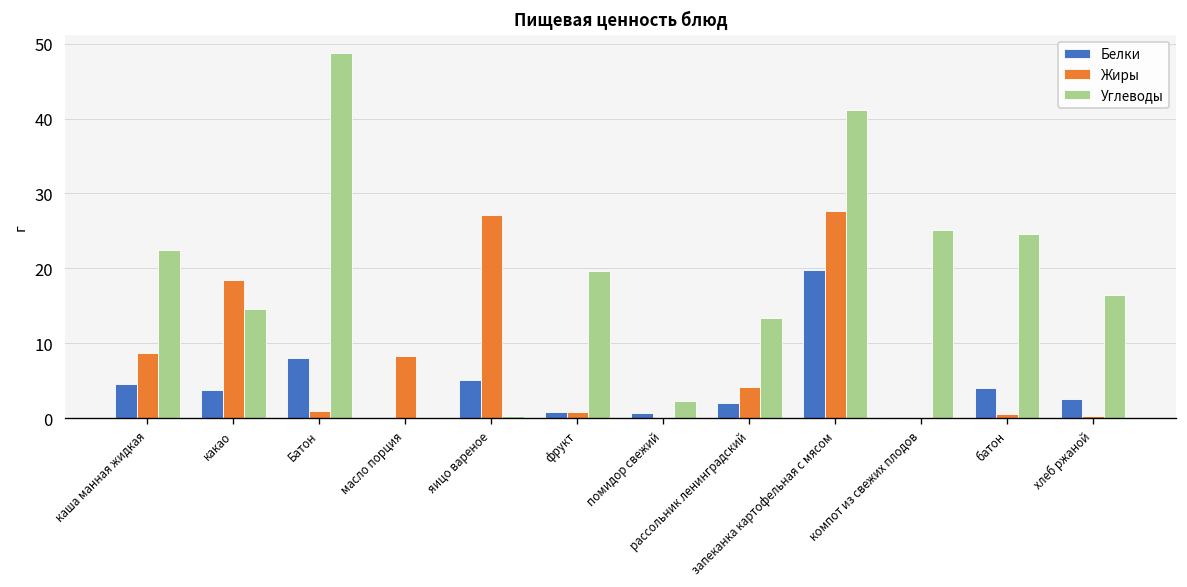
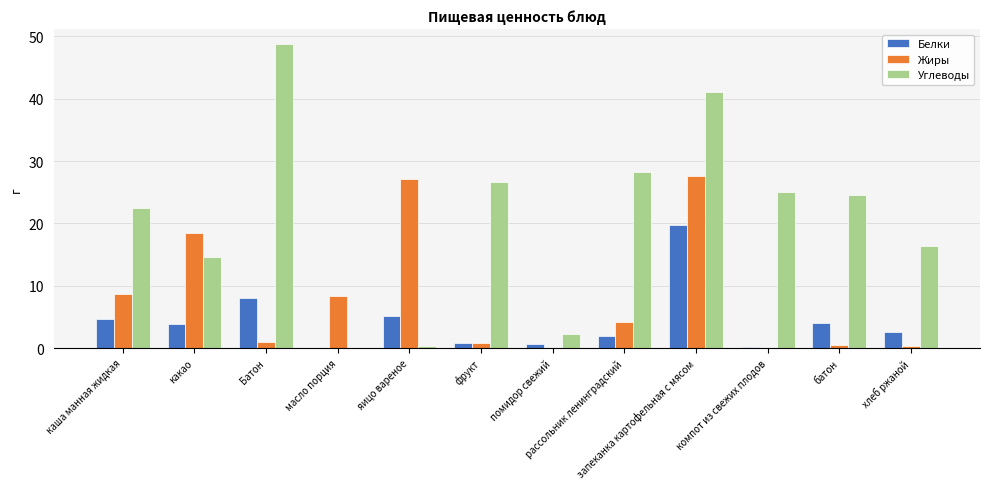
  {
    "Белки": {
      "каша манная жидкая": 5,
      "какао": 4,
      "Батон": 8,
      "яицо вареное": 5,
      "фрукт": 1,
      "помидор свежий": 1,
      "рассольник ленинградский": 2,
      "запеканка картофельная с мясом": 20,
      "батон": 4,
      "хлеб ржаной": 3
    },
    "Жиры": {
      "каша манная жидкая": 9,
      "какао": 18,
      "Батон": 1,
      "масло порция": 8,
      "яицо вареное": 27,
      "фрукт": 1,
      "рассольник ленинградский": 4,
      "запеканка картофельная с мясом": 28,
      "батон": 1
    },
    "Углеводы": {
      "каша манная жидкая": 22,
      "какао": 15,
      "Батон": 49,
-     "фрукт": 20,
+     "фрукт": 27,
      "помидор свежий": 2,
-     "рассольник ленинградский": 13,
+     "рассольник ленинградский": 28,
      "запеканка картофельная с мясом": 41,
      "компот из свежих плодов": 25,
      "батон": 25,
      "хлеб ржаной": 16
    }
  }
